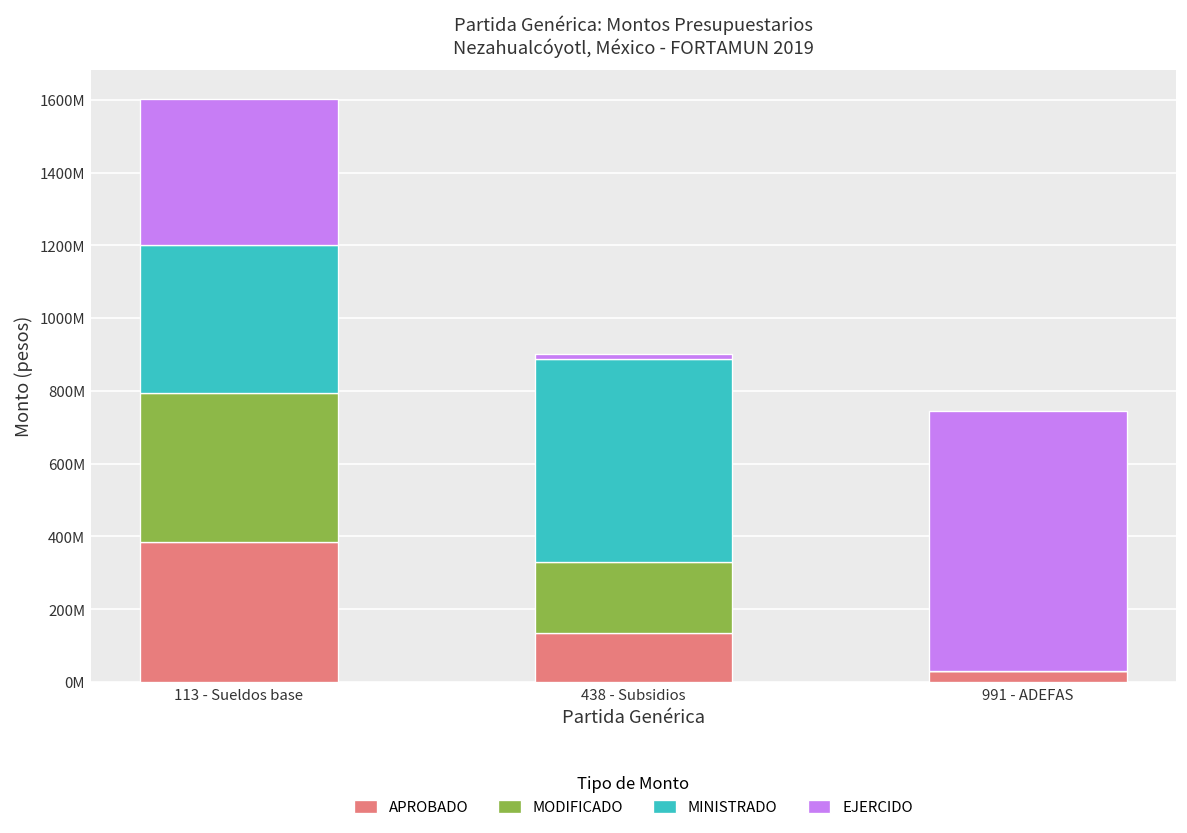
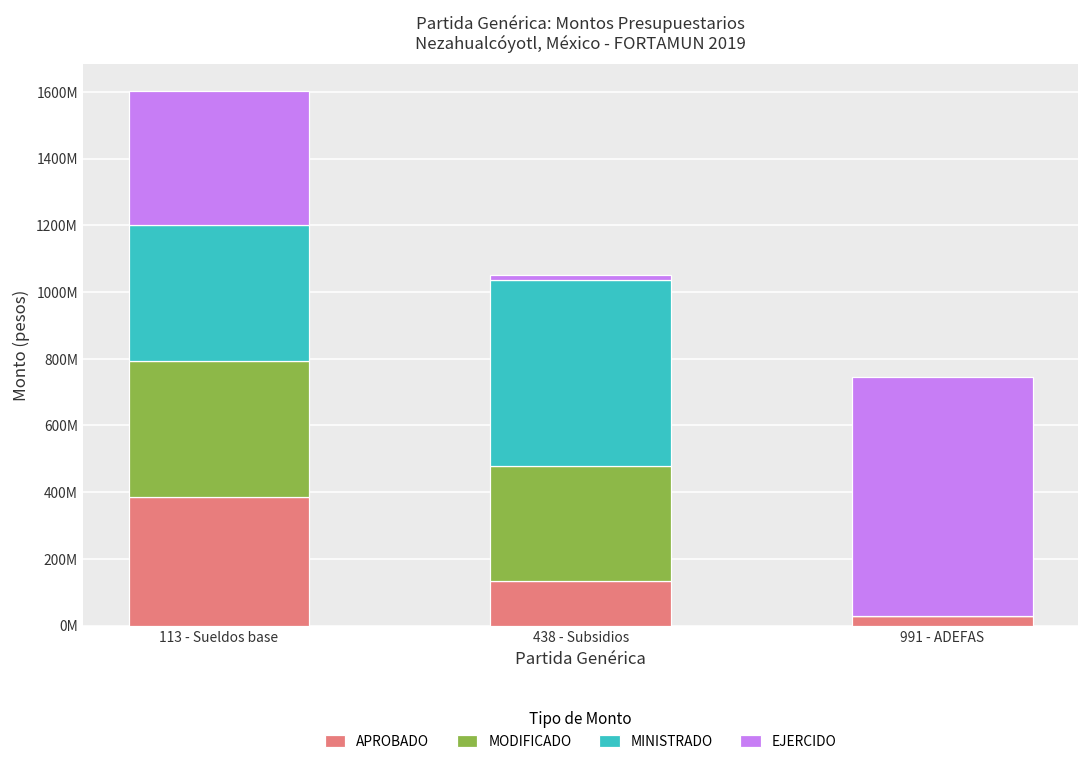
  {
    "APROBADO": {
      "113 - Sueldos base": 390000000,
      "438 - Subsidios": 130000000,
      "991 - ADEFAS": 30000000
    },
    "MODIFICADO": {
      "113 - Sueldos base": 410000000,
-     "438 - Subsidios": 200000000,
+     "438 - Subsidios": 350000000,
      "991 - ADEFAS": 0
    },
    "MINISTRADO": {
      "113 - Sueldos base": 410000000,
      "438 - Subsidios": 560000000,
      "991 - ADEFAS": 0
    },
    "EJERCIDO": {
      "113 - Sueldos base": 400000000,
      "438 - Subsidios": 10000000,
      "991 - ADEFAS": 720000000
    }
  }
